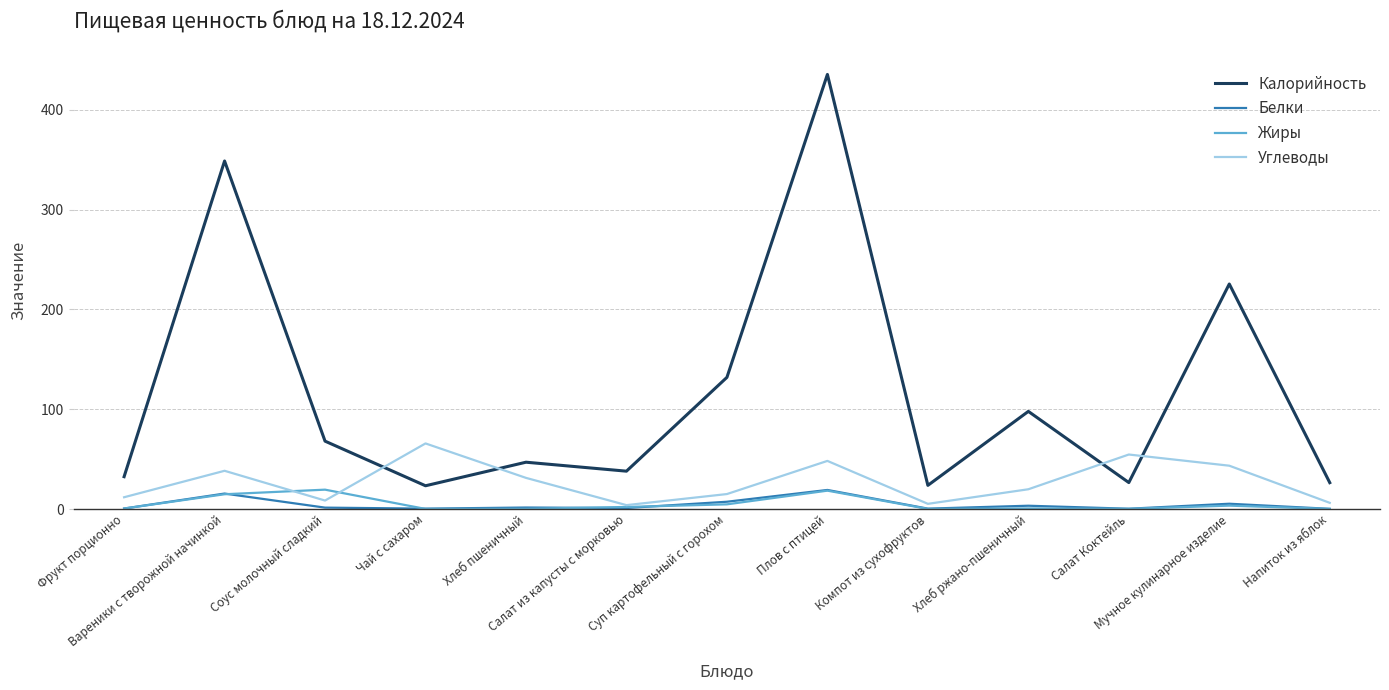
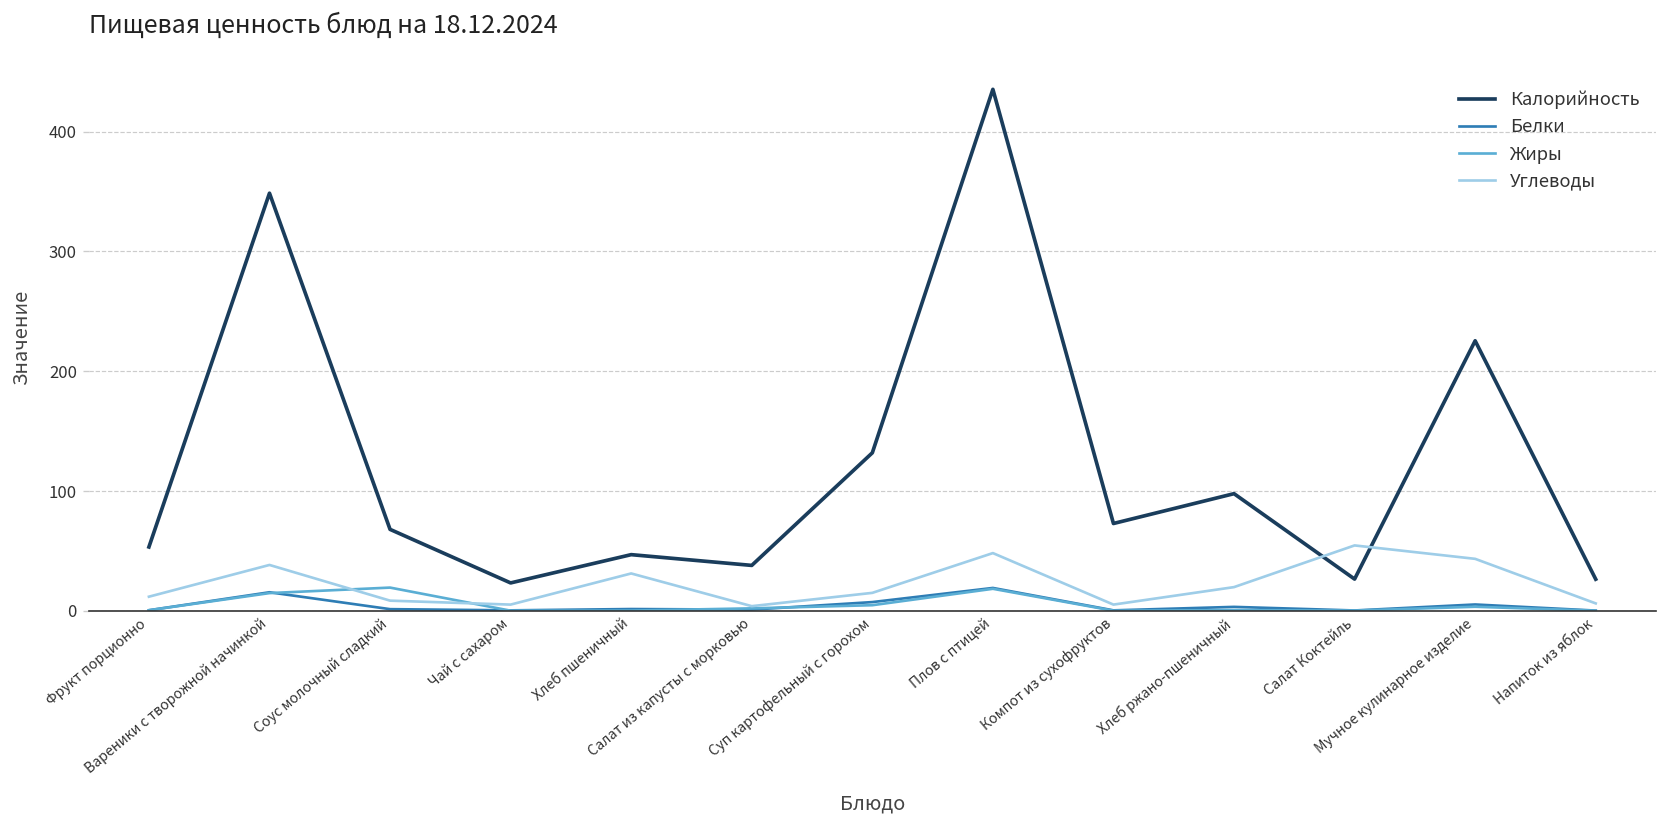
  {
    "Калорийность": {
-     "Фрукт порционно": 30,
+     "Фрукт порционно": 50,
      "Вареники с творожной начинкой": 350,
      "Соус молочный сладкий": 70,
      "Чай с сахаром": 20,
      "Хлеб пшеничный": 50,
      "Салат из капусты с морковью": 40,
      "Суп картофельный с горохом": 130,
      "Плов с птицей": 440,
-     "Компот из сухофруктов": 20,
+     "Компот из сухофруктов": 70,
      "Хлеб ржано-пшеничный": 100,
      "Салат Коктейль": 30,
      "Мучное кулинарное изделие": 230,
      "Напиток из яблок": 30
    },
    "Белки": {
      "Соус молочный сладкий": 0,
      "Суп картофельный с горохом": 10,
      "Хлеб ржано-пшеничный": 0
    },
    "Жиры": {
      "Соус молочный сладкий": 20,
      "Суп картофельный с горохом": 0,
      "Хлеб ржано-пшеничный": 0
    },
    "Углеводы": {
      "Фрукт порционно": 10,
      "Вареники с творожной начинкой": 40,
      "Соус молочный сладкий": 10,
-     "Чай с сахаром": 70,
+     "Чай с сахаром": 10,
      "Хлеб пшеничный": 30,
      "Суп картофельный с горохом": 20,
      "Плов с птицей": 50,
      "Компот из сухофруктов": 10,
      "Хлеб ржано-пшеничный": 20,
      "Салат Коктейль": 50,
      "Мучное кулинарное изделие": 40,
      "Напиток из яблок": 10
    }
  }
